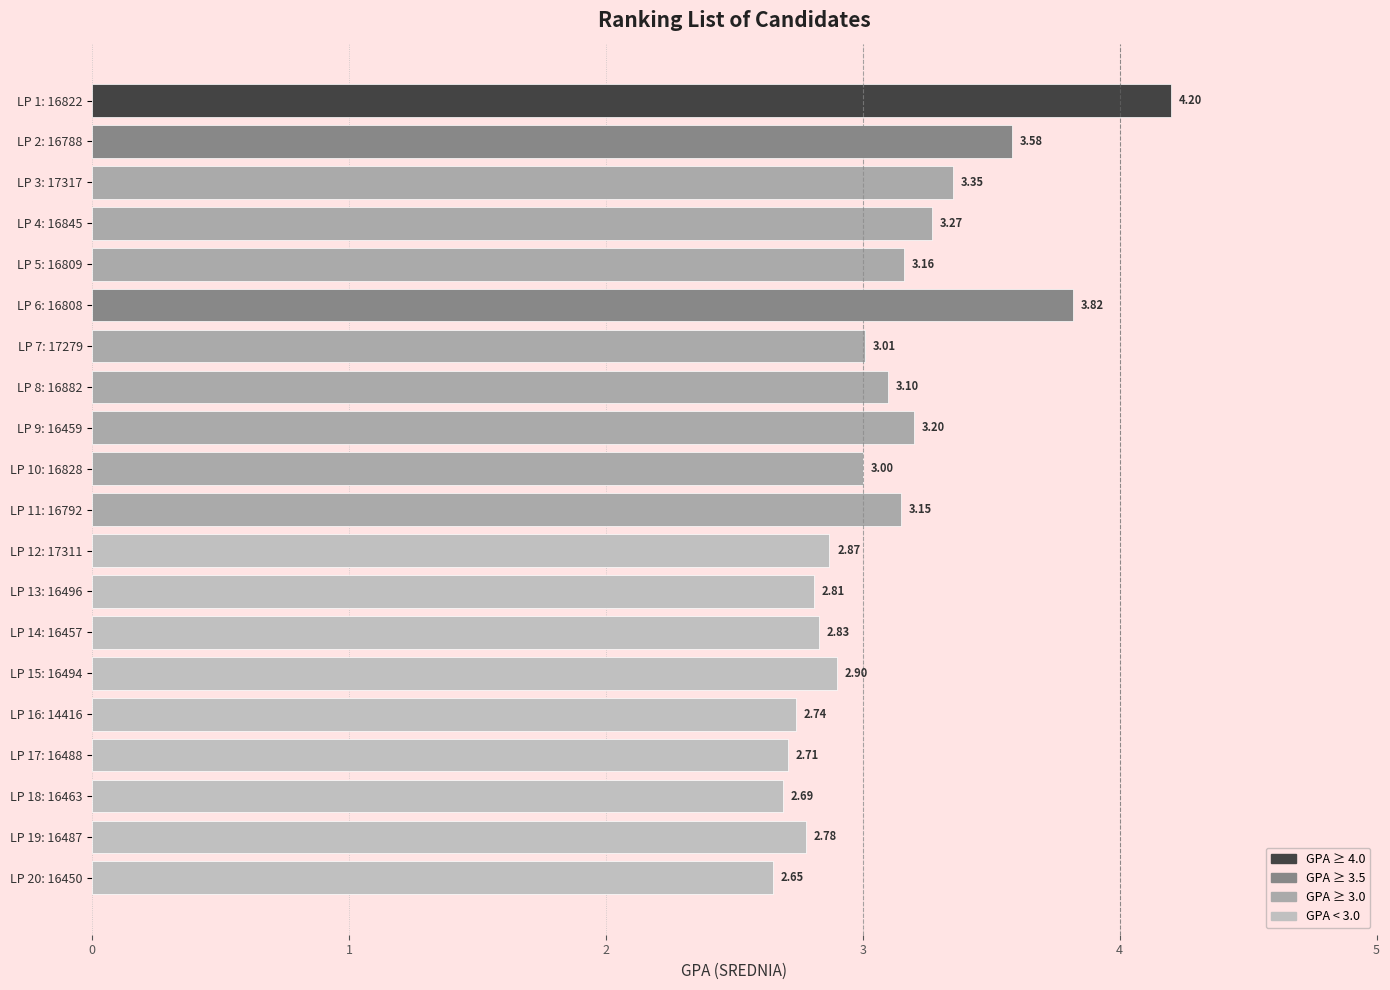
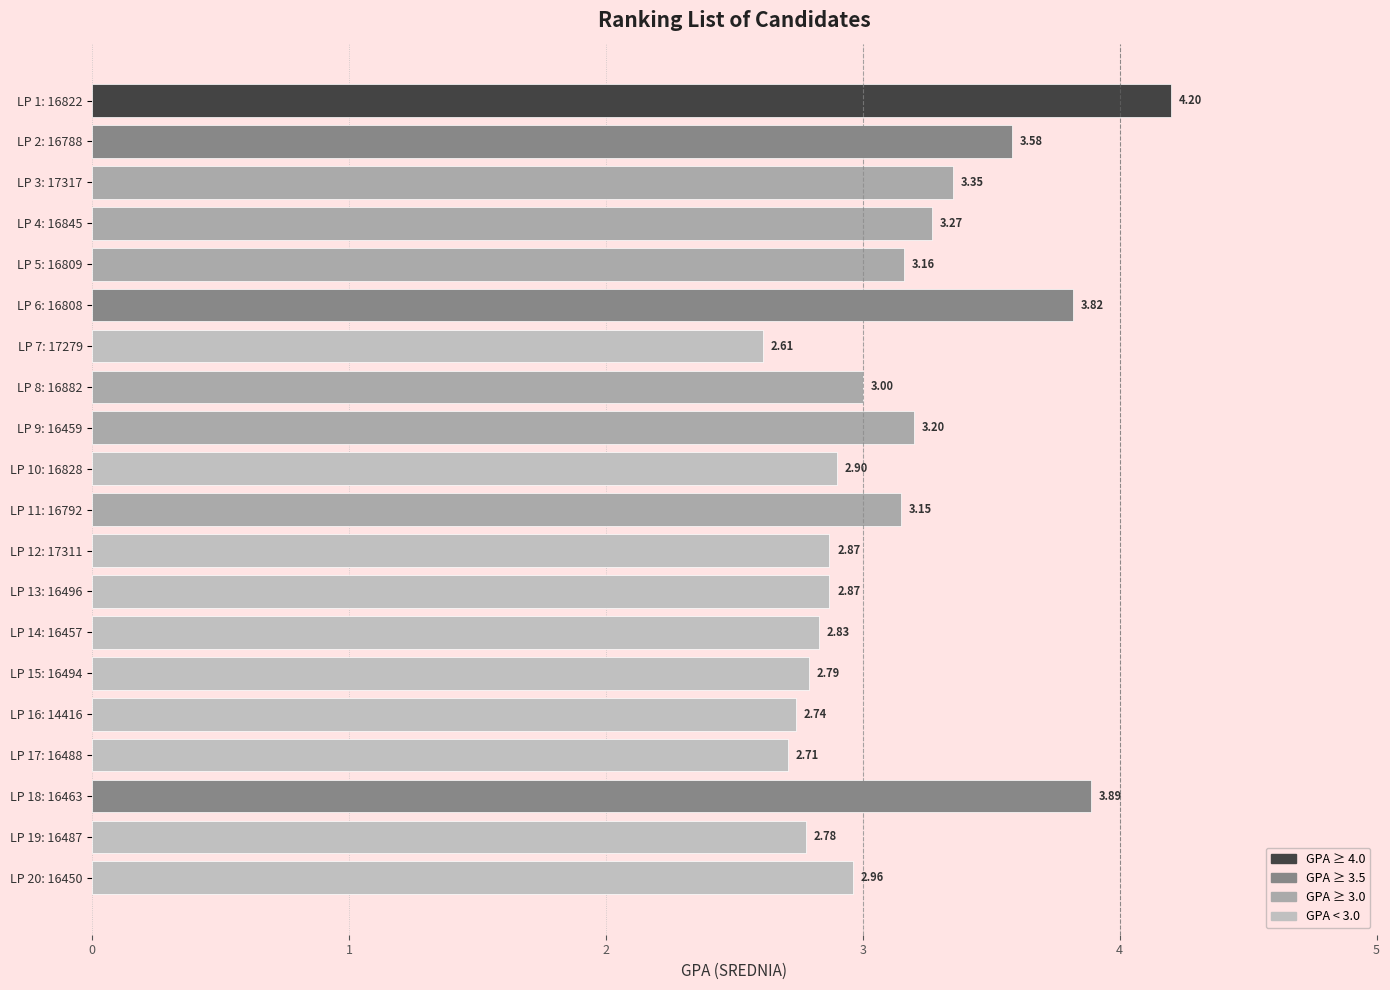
  {
    "LP 1: 16822": 4.20,
    "LP 2: 16788": 3.58,
    "LP 3: 17317": 3.35,
    "LP 4: 16845": 3.27,
    "LP 5: 16809": 3.16,
    "LP 6: 16808": 3.82,
-   "LP 7: 17279": 3.01,
-   "LP 8: 16882": 3.10,
+   "LP 7: 17279": 2.61,
+   "LP 8: 16882": 3.00,
    "LP 9: 16459": 3.20,
-   "LP 10: 16828": 3.00,
+   "LP 10: 16828": 2.90,
    "LP 11: 16792": 3.15,
    "LP 12: 17311": 2.87,
-   "LP 13: 16496": 2.81,
+   "LP 13: 16496": 2.87,
    "LP 14: 16457": 2.83,
-   "LP 15: 16494": 2.90,
+   "LP 15: 16494": 2.79,
    "LP 16: 14416": 2.74,
    "LP 17: 16488": 2.71,
-   "LP 18: 16463": 2.69,
+   "LP 18: 16463": 3.89,
    "LP 19: 16487": 2.78,
-   "LP 20: 16450": 2.65
+   "LP 20: 16450": 2.96
  }
